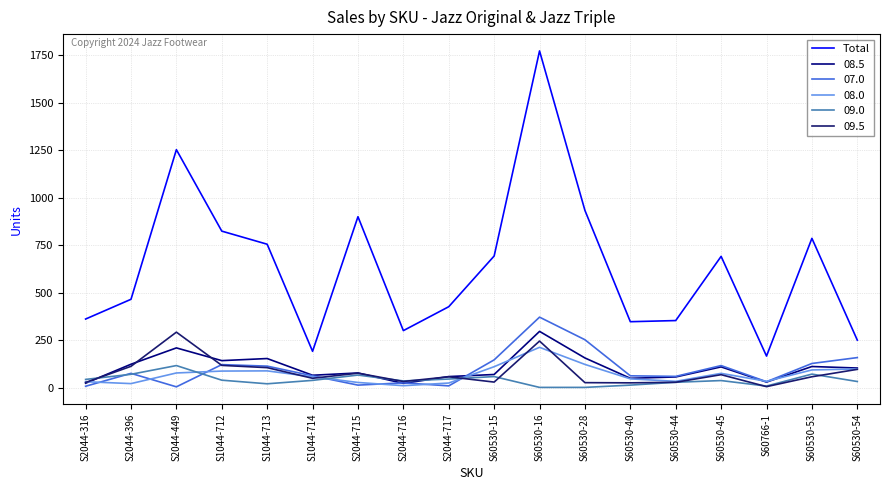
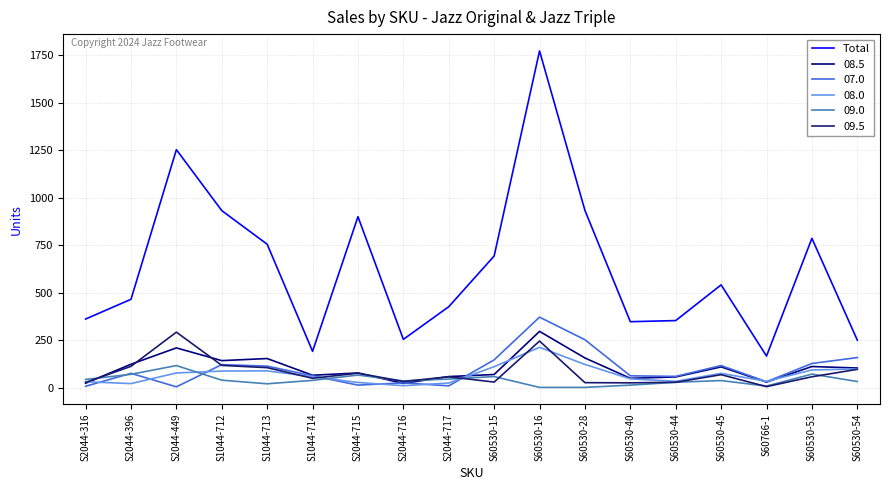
  {
    "Total": {
      "S2044-316": 360,
      "S2044-396": 470,
      "S2044-449": 1250,
-     "S1044-712": 820,
+     "S1044-712": 930,
      "S1044-713": 760,
      "S1044-714": 190,
      "S2044-715": 900,
-     "S2044-716": 300,
+     "S2044-716": 250,
      "S2044-717": 430,
      "S60530-15": 690,
      "S60530-16": 1770,
      "S60530-28": 930,
      "S60530-40": 350,
      "S60530-44": 350,
-     "S60530-45": 690,
+     "S60530-45": 540,
      "S60766-1": 170,
      "S60530-53": 790,
      "S60530-54": 250
    }
  }
